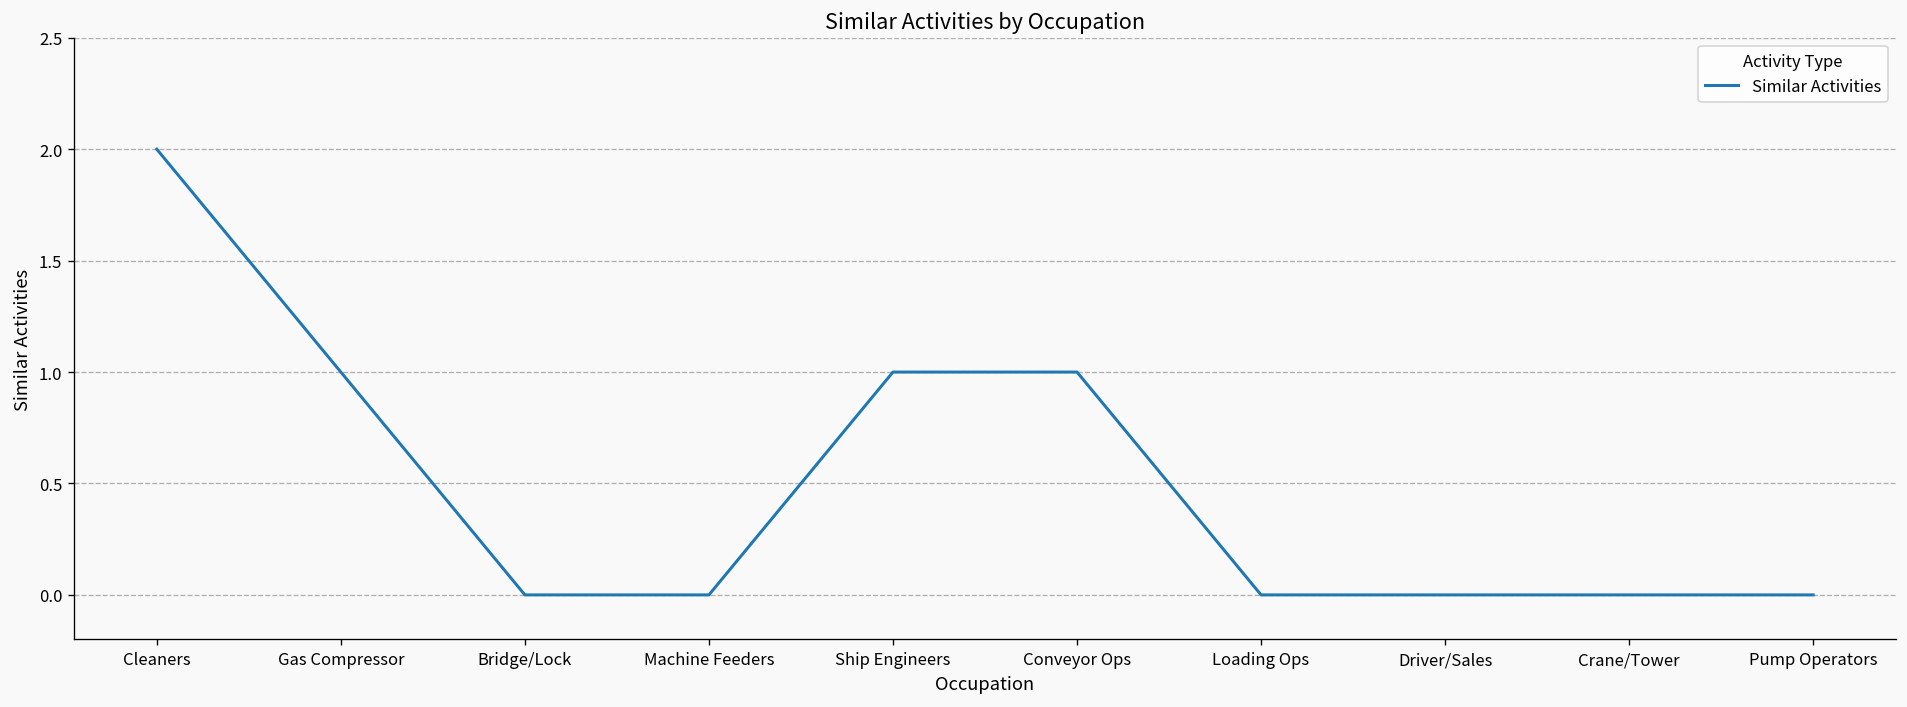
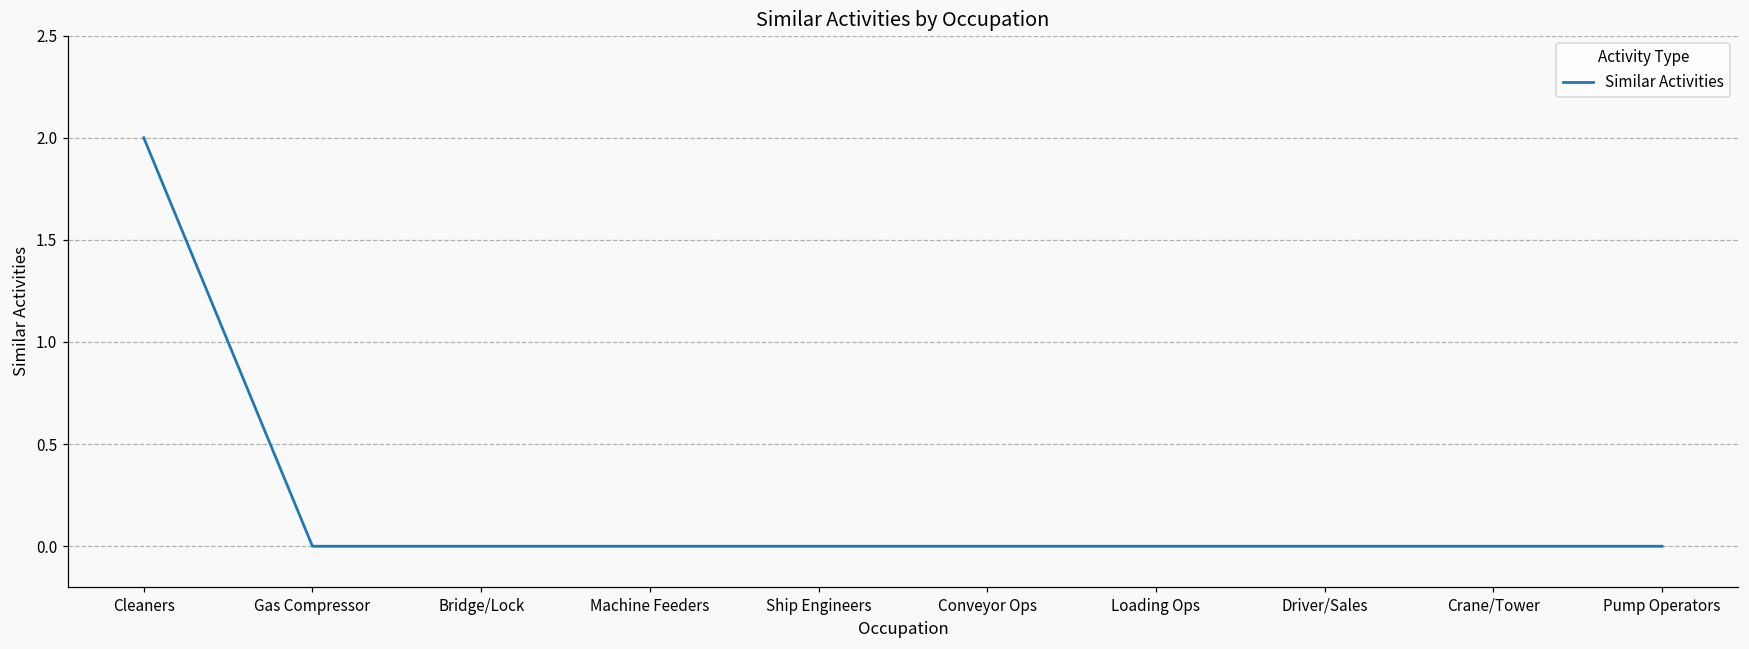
  {
    "Cleaners": 2,
-   "Gas Compressor": 1,
+   "Gas Compressor": 0,
    "Bridge/Lock": 0,
    "Machine Feeders": 0,
-   "Ship Engineers": 1,
-   "Conveyor Ops": 1,
+   "Ship Engineers": 0,
+   "Conveyor Ops": 0,
    "Loading Ops": 0,
    "Driver/Sales": 0,
    "Crane/Tower": 0,
    "Pump Operators": 0
  }
